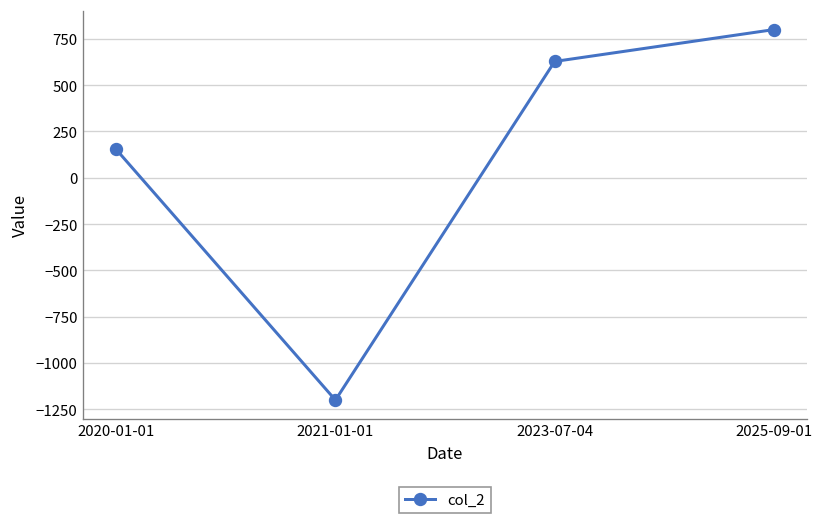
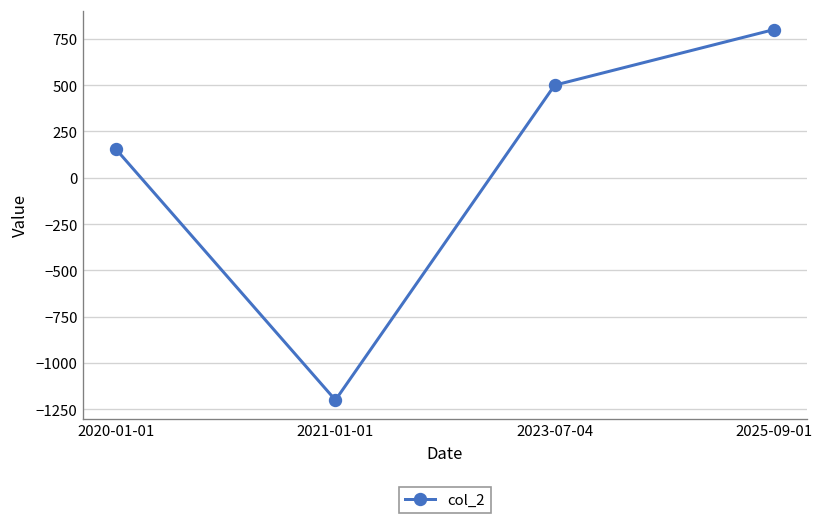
  {
    "2020-01-01": 150,
    "2021-01-01": -1200,
-   "2023-07-04": 630,
+   "2023-07-04": 500,
    "2025-09-01": 800
  }
